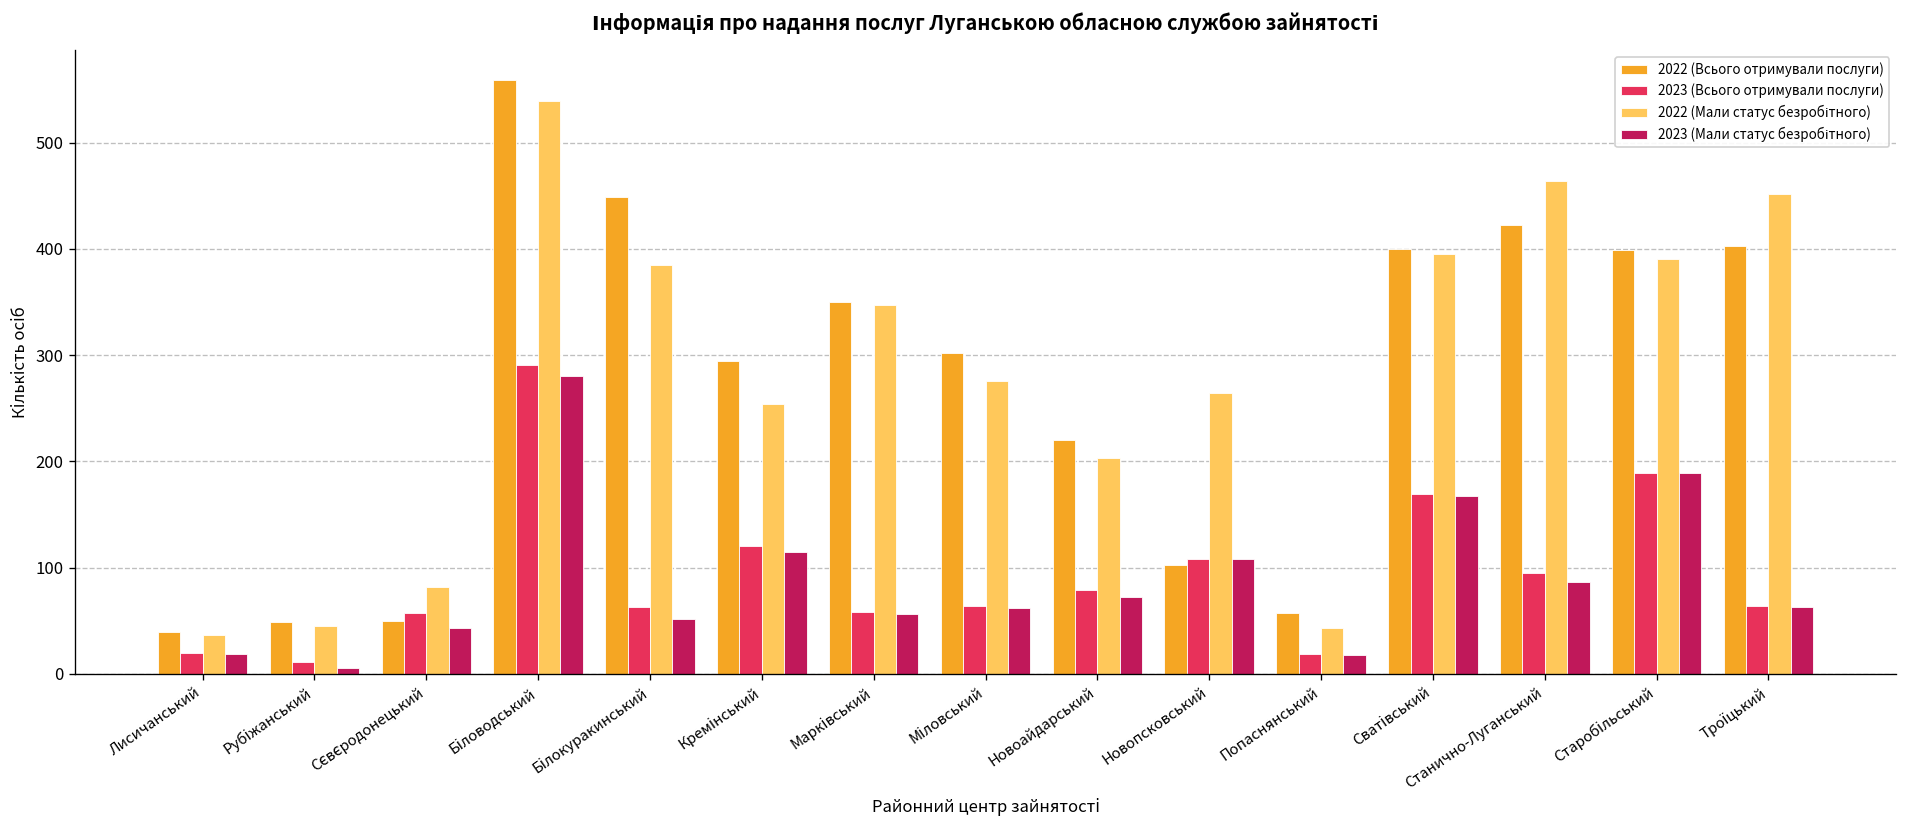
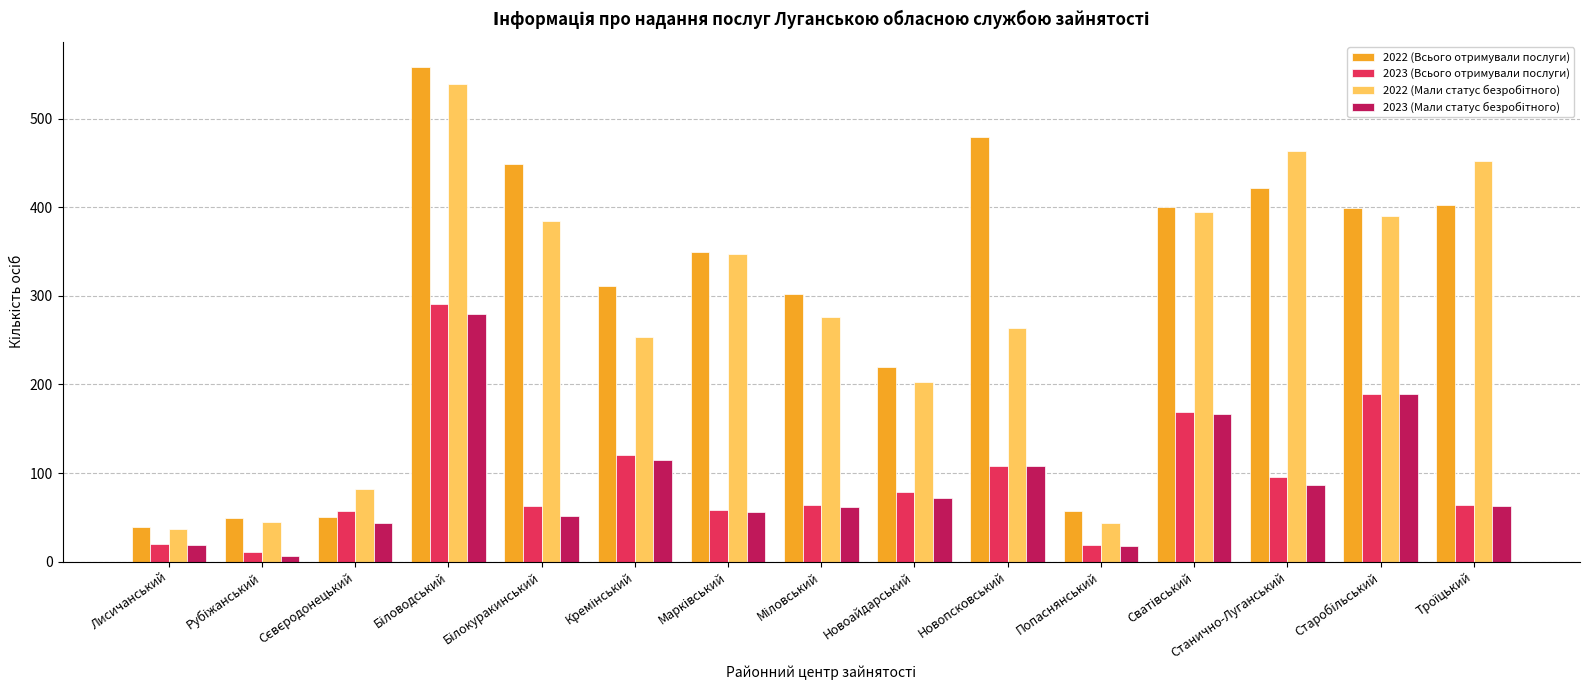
  {
    "2022 (Всього отримували послуги)": {
      "Лисичанський": 40,
      "Рубіжанський": 50,
      "Сєвєродонецький": 50,
      "Біловодський": 560,
      "Білокуракинський": 450,
-     "Кремінський": 290,
+     "Кремінський": 310,
      "Марківський": 350,
      "Міловський": 300,
      "Новоайдарський": 220,
-     "Новопсковський": 100,
+     "Новопсковський": 480,
      "Попаснянський": 60,
      "Сватівський": 400,
      "Станично-Луганський": 420,
      "Старобільський": 400,
      "Троїцький": 400
    },
    "2022 (Мали статус безробітного)": {
      "Лисичанський": 40,
      "Рубіжанський": 50,
      "Сєвєродонецький": 80,
      "Біловодський": 540,
      "Білокуракинський": 390,
      "Кремінський": 250,
      "Марківський": 350,
      "Міловський": 280,
      "Новоайдарський": 200,
      "Новопсковський": 260,
      "Попаснянський": 40,
      "Сватівський": 400,
      "Станично-Луганський": 460,
      "Старобільський": 390,
      "Троїцький": 450
    }
  }
